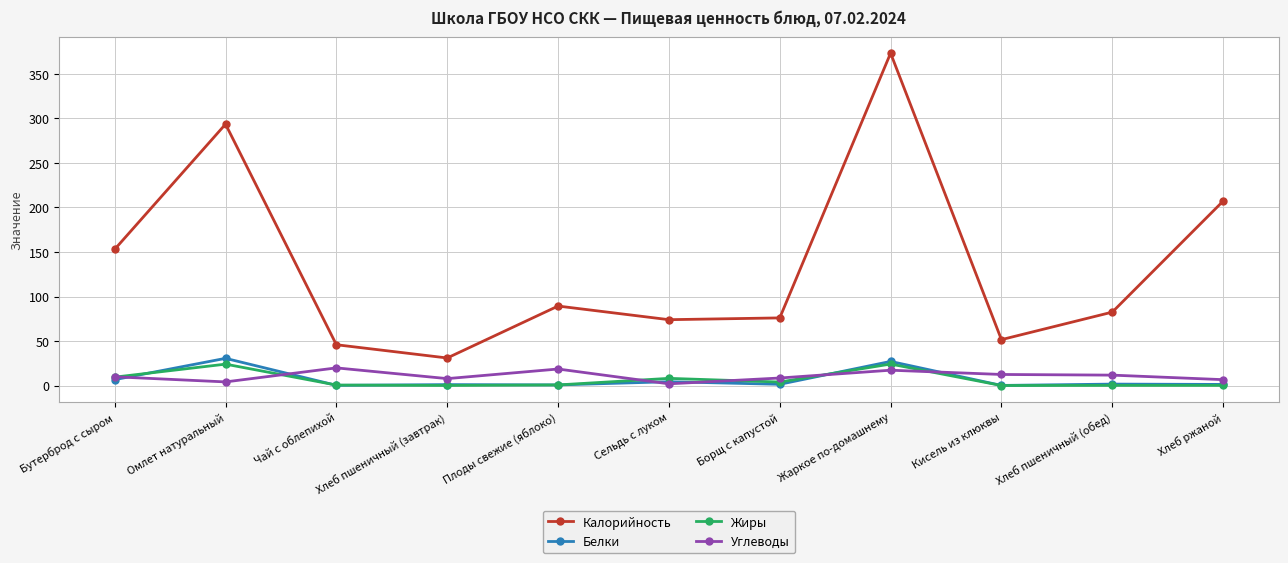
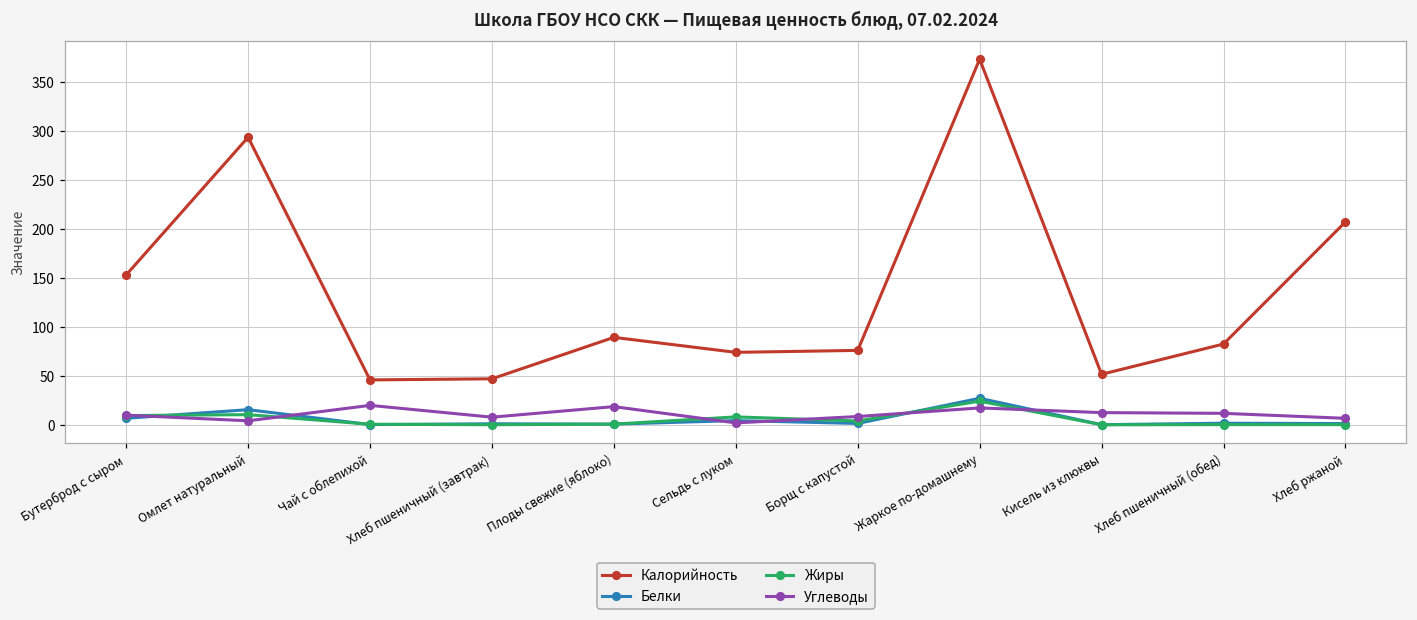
  {
    "Калорийность": {
      "Бутерброд с сыром": 150,
      "Омлет натуральный": 290,
      "Чай с облепихой": 50,
-     "Хлеб пшеничный (завтрак)": 30,
+     "Хлеб пшеничный (завтрак)": 50,
      "Плоды свежие (яблоко)": 90,
      "Сельдь с луком": 70,
      "Борщ с капустой": 80,
      "Жаркое по-домашнему": 370,
      "Кисель из клюквы": 50,
      "Хлеб пшеничный (обед)": 80,
      "Хлеб ржаной": 210
    },
    "Белки": {
-     "Омлет натуральный": 30,
+     "Омлет натуральный": 20,
      "Жаркое по-домашнему": 30
    },
    "Жиры": {
-     "Омлет натуральный": 20,
+     "Омлет натуральный": 10,
      "Сельдь с луком": 10,
      "Жаркое по-домашнему": 20
    },
    "Углеводы": {
      "Омлет натуральный": 0,
      "Чай с облепихой": 20,
      "Хлеб пшеничный (завтрак)": 10,
      "Плоды свежие (яблоко)": 20,
      "Борщ с капустой": 10,
      "Жаркое по-домашнему": 20,
      "Кисель из клюквы": 10,
      "Хлеб пшеничный (обед)": 10,
      "Хлеб ржаной": 10
    }
  }
